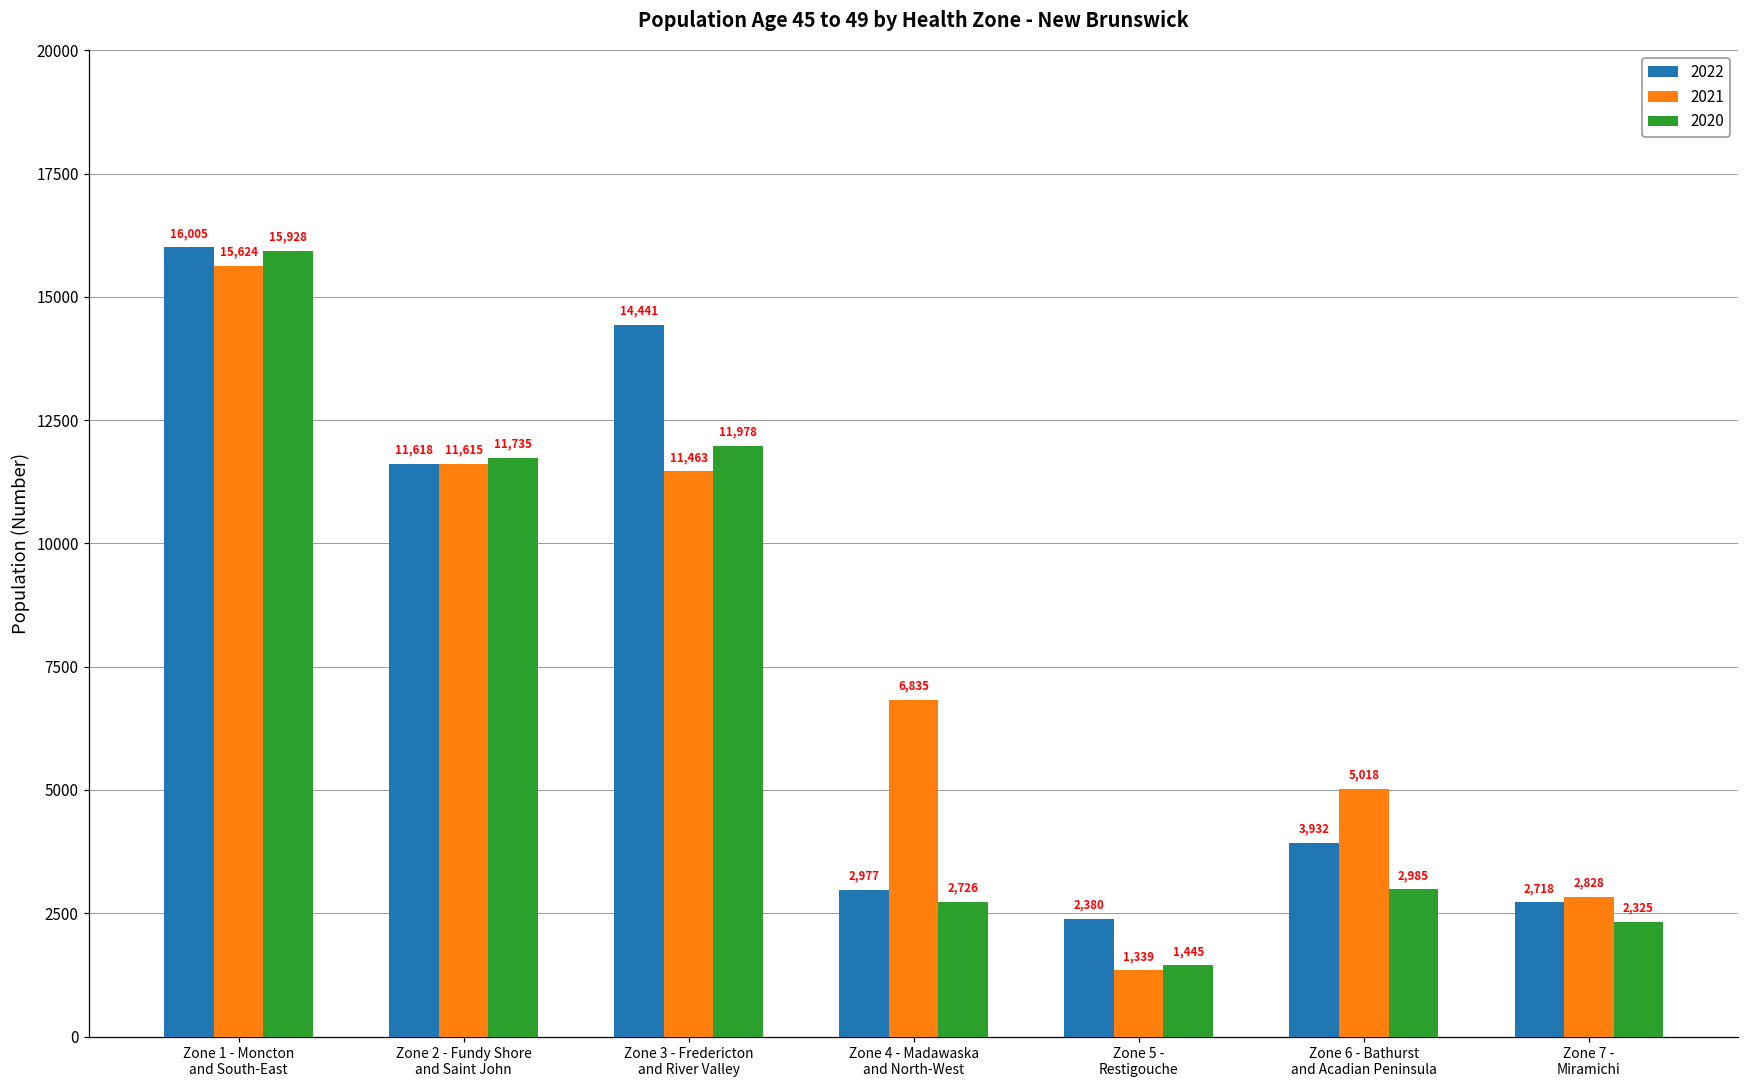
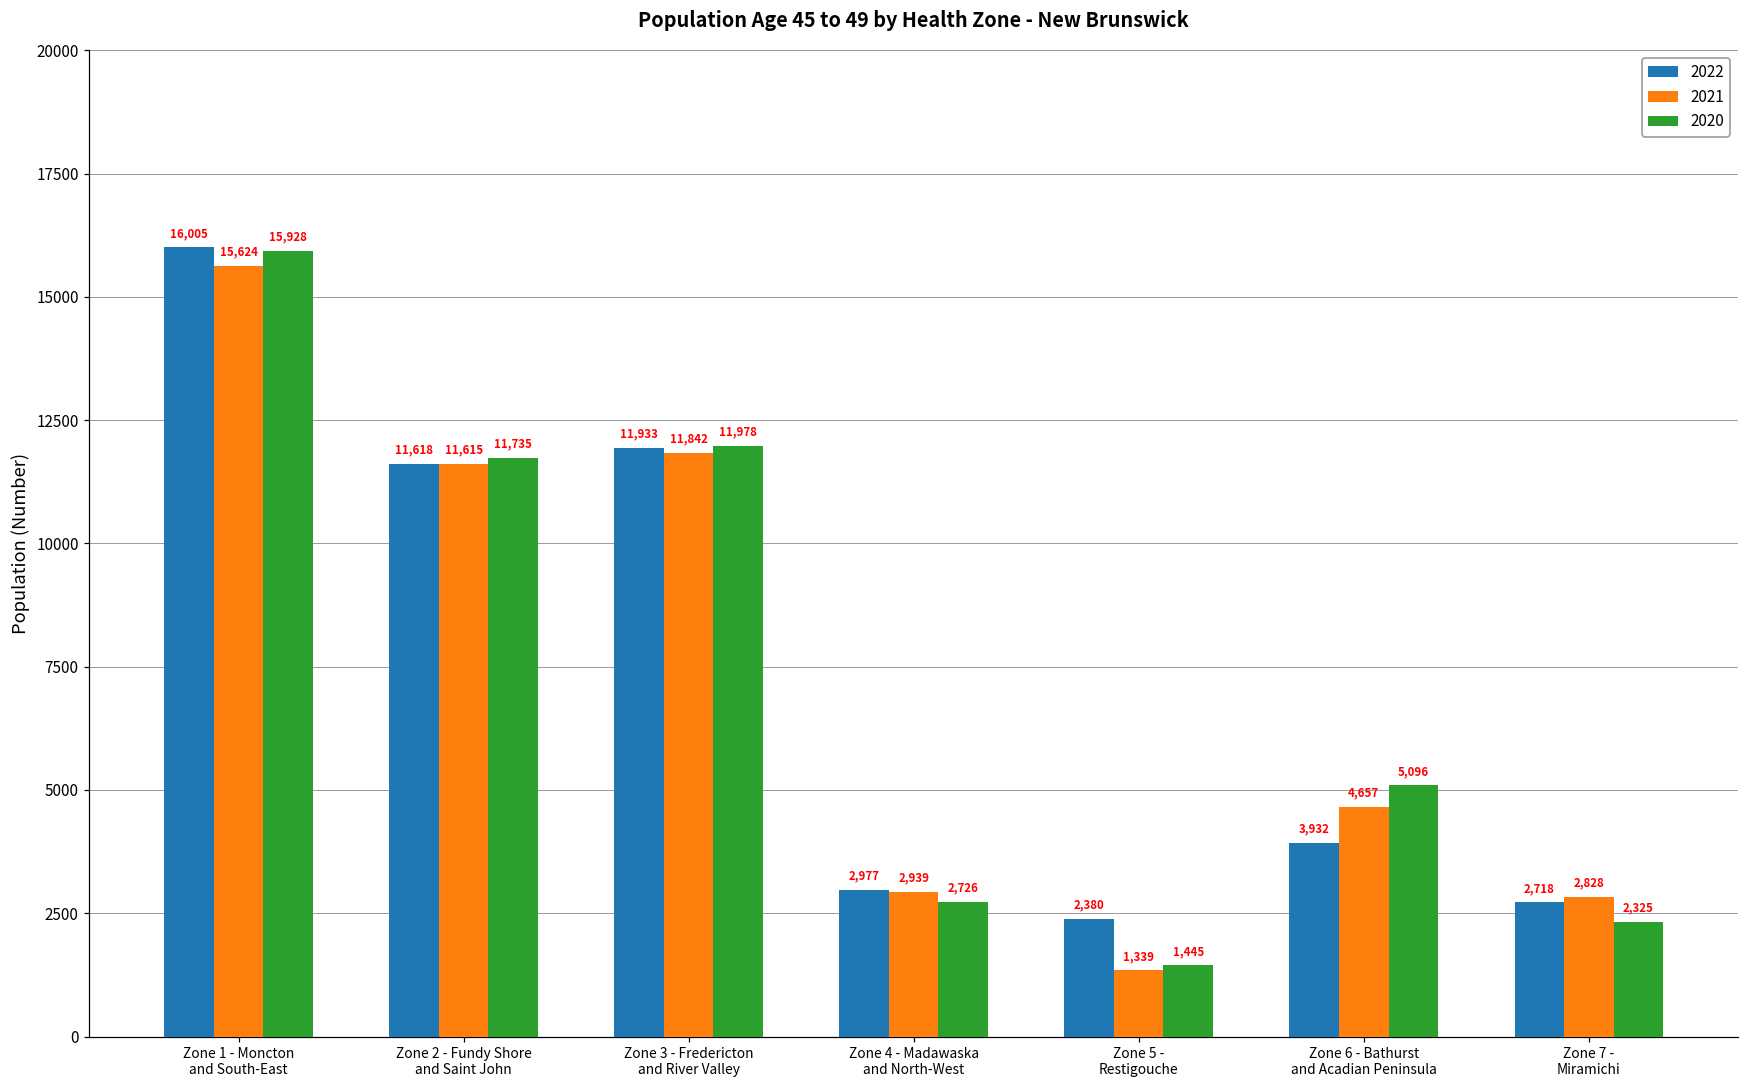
  {
    "2022": {
      "Zone 1 - Moncton and South-East": "16,005",
      "Zone 2 - Fundy Shore and Saint John": "11,618",
-     "Zone 3 - Fredericton and River Valley": "14,441",
+     "Zone 3 - Fredericton and River Valley": "11,933",
      "Zone 4 - Madawaska and North-West": "2,977",
      "Zone 5 - Restigouche": "2,380",
      "Zone 6 - Bathurst and Acadian Peninsula": "3,932",
      "Zone 7 - Miramichi": "2,718"
    },
    "2021": {
      "Zone 1 - Moncton and South-East": "15,624",
      "Zone 2 - Fundy Shore and Saint John": "11,615",
-     "Zone 3 - Fredericton and River Valley": "11,463",
-     "Zone 4 - Madawaska and North-West": "6,835",
+     "Zone 3 - Fredericton and River Valley": "11,842",
+     "Zone 4 - Madawaska and North-West": "2,939",
      "Zone 5 - Restigouche": "1,339",
-     "Zone 6 - Bathurst and Acadian Peninsula": "5,018",
+     "Zone 6 - Bathurst and Acadian Peninsula": "4,657",
      "Zone 7 - Miramichi": "2,828"
    },
    "2020": {
      "Zone 1 - Moncton and South-East": "15,928",
      "Zone 2 - Fundy Shore and Saint John": "11,735",
      "Zone 3 - Fredericton and River Valley": "11,978",
      "Zone 4 - Madawaska and North-West": "2,726",
      "Zone 5 - Restigouche": "1,445",
-     "Zone 6 - Bathurst and Acadian Peninsula": "2,985",
+     "Zone 6 - Bathurst and Acadian Peninsula": "5,096",
      "Zone 7 - Miramichi": "2,325"
    }
  }
